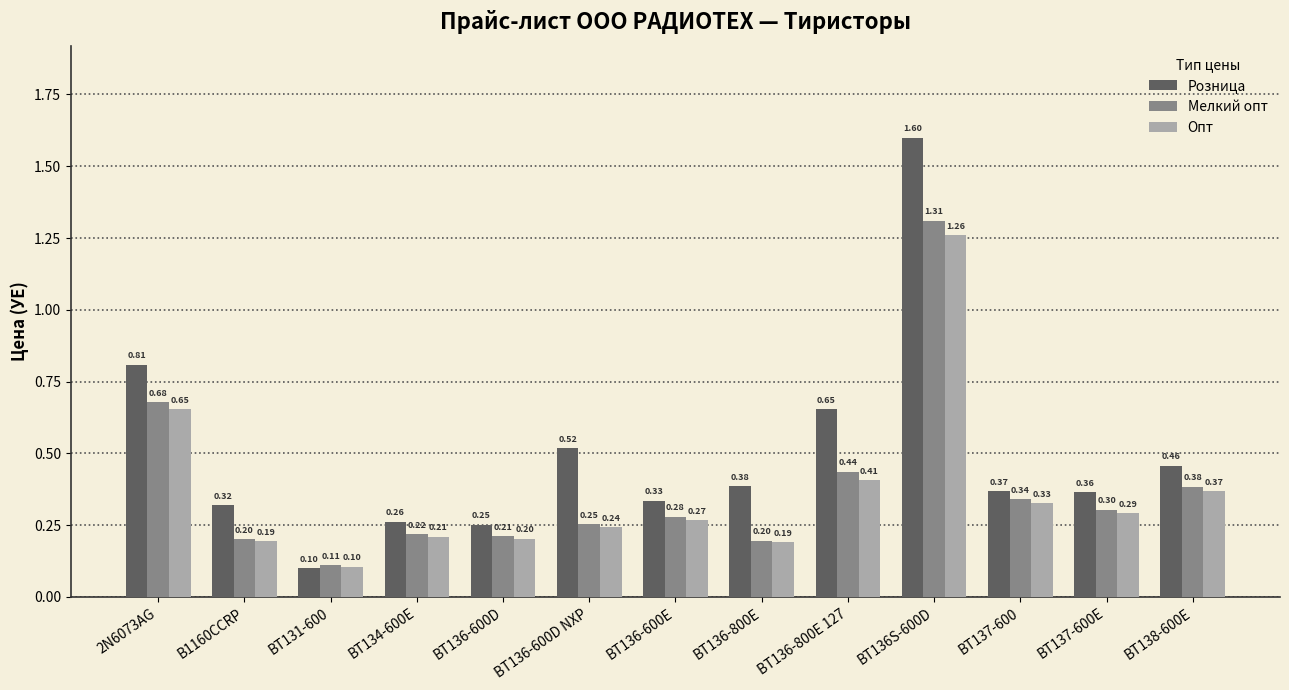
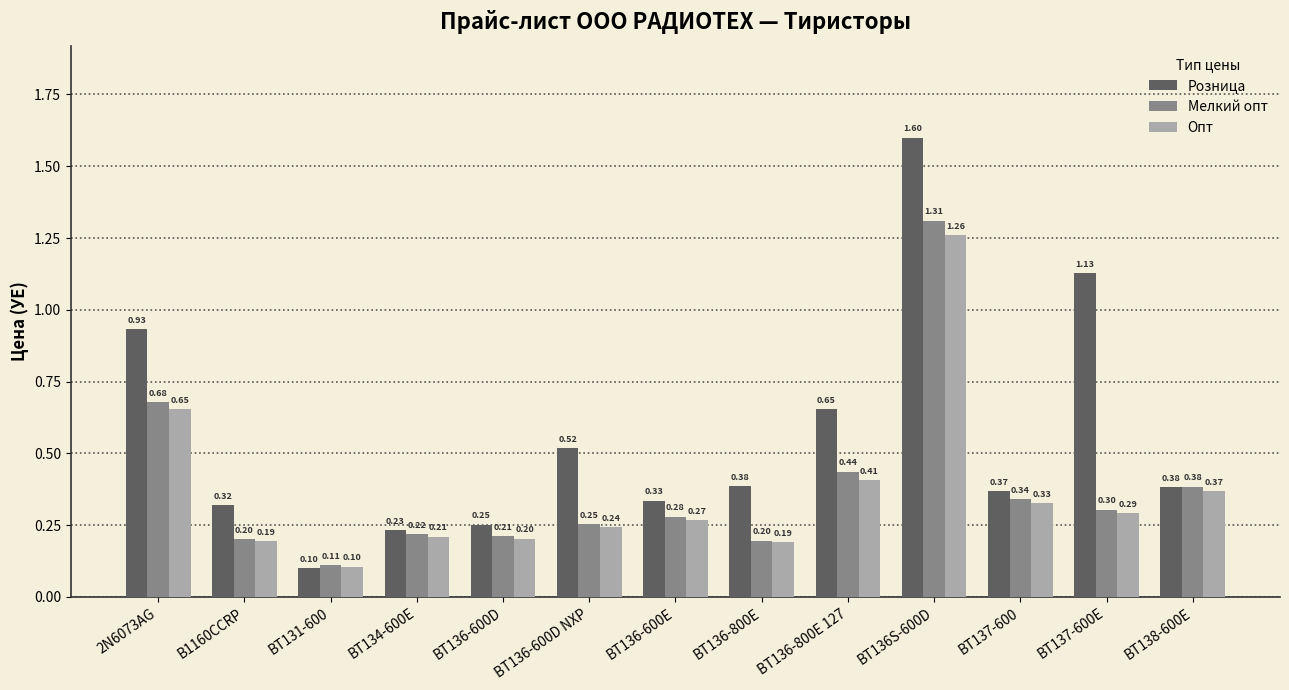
  {
    "Розница": {
-     "2N6073AG": 0.81,
+     "2N6073AG": 0.93,
      "B1160CCRP": 0.32,
      "BT131-600": 0.10,
-     "BT134-600E": 0.26,
+     "BT134-600E": 0.23,
      "BT136-600D": 0.25,
      "BT136-600D NXP": 0.52,
      "BT136-600E": 0.33,
      "BT136-800E": 0.38,
      "BT136-800E 127": 0.65,
      "BT136S-600D": 1.60,
      "BT137-600": 0.37,
-     "BT137-600E": 0.36,
-     "BT138-600E": 0.46
+     "BT137-600E": 1.13,
+     "BT138-600E": 0.38
    }
  }
